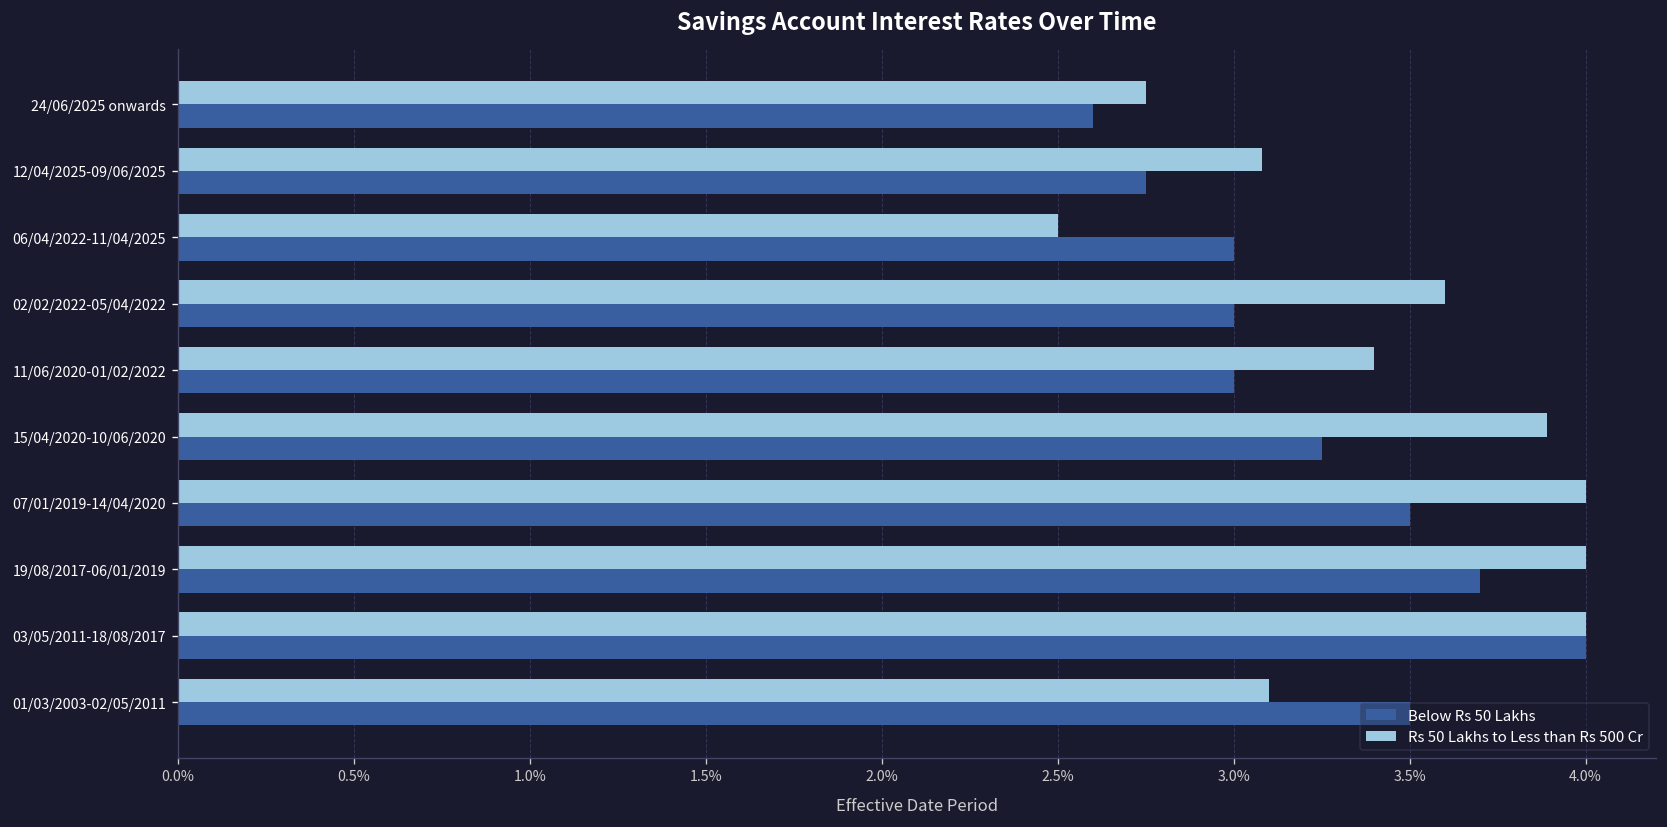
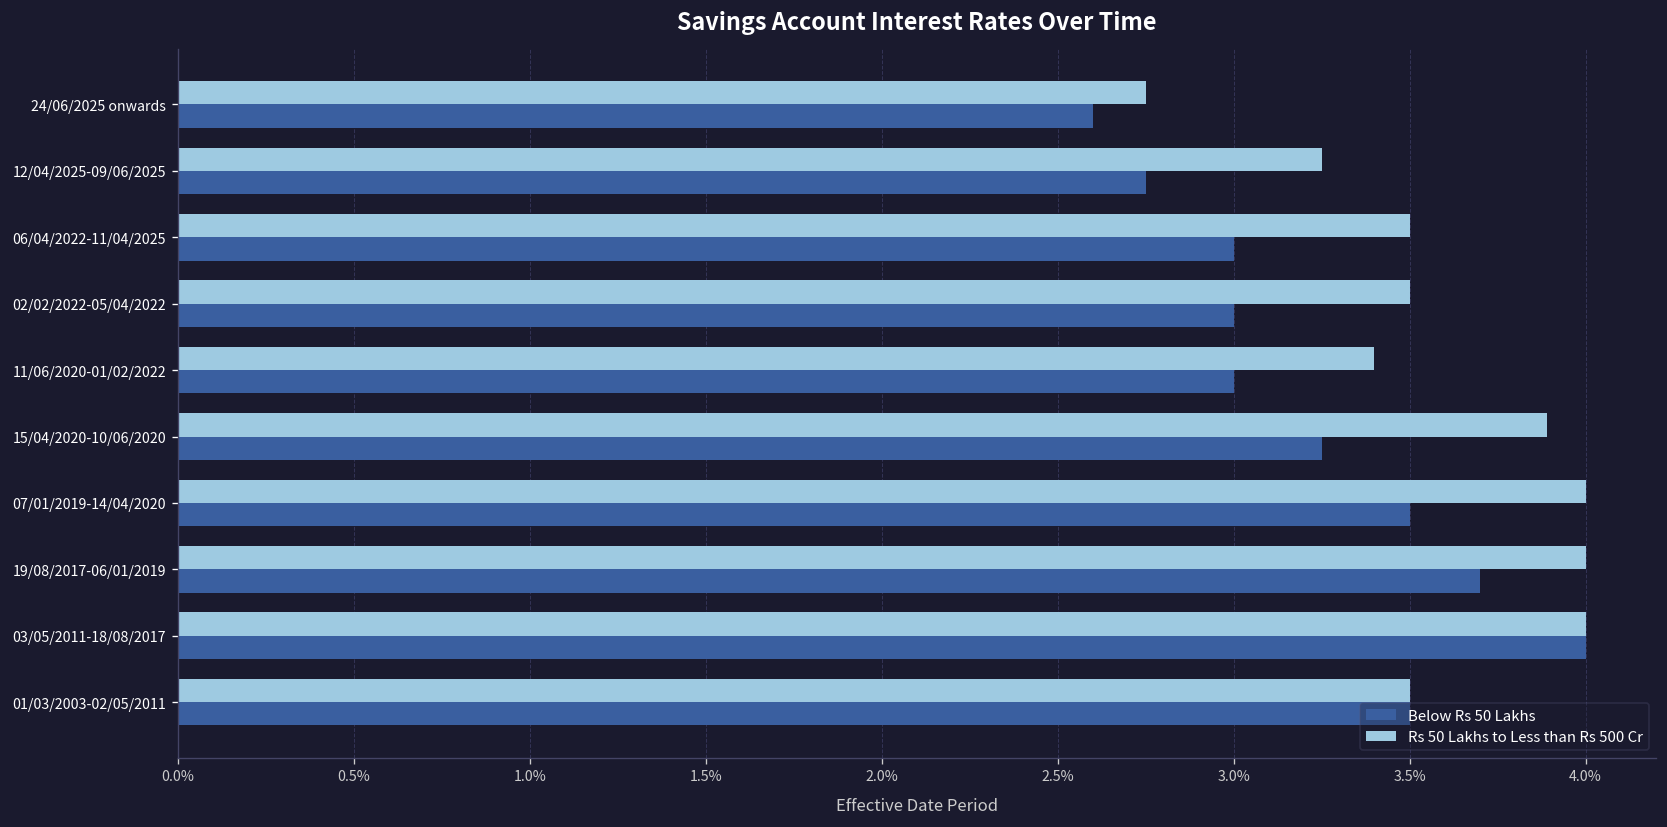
  {
    "Below Rs 50 Lakhs": {
      "24/06/2025 onwards": "2.60%",
      "12/04/2025-09/06/2025": "2.75%",
      "06/04/2022-11/04/2025": "3.00%",
      "02/02/2022-05/04/2022": "3.00%",
      "11/06/2020-01/02/2022": "3.00%",
      "15/04/2020-10/06/2020": "3.25%",
      "07/01/2019-14/04/2020": "3.50%",
      "19/08/2017-06/01/2019": "3.70%",
      "03/05/2011-18/08/2017": "4.00%"
    },
    "Rs 50 Lakhs to Less than Rs 500 Cr": {
      "24/06/2025 onwards": "2.75%",
-     "12/04/2025-09/06/2025": "3.08%",
-     "06/04/2022-11/04/2025": "2.50%",
-     "02/02/2022-05/04/2022": "3.60%",
+     "12/04/2025-09/06/2025": "3.25%",
+     "06/04/2022-11/04/2025": "3.50%",
+     "02/02/2022-05/04/2022": "3.50%",
      "11/06/2020-01/02/2022": "3.40%",
      "15/04/2020-10/06/2020": "3.89%",
      "07/01/2019-14/04/2020": "4.00%",
      "19/08/2017-06/01/2019": "4.00%",
      "03/05/2011-18/08/2017": "4.00%",
-     "01/03/2003-02/05/2011": "3.10%"
+     "01/03/2003-02/05/2011": "3.50%"
    }
  }
